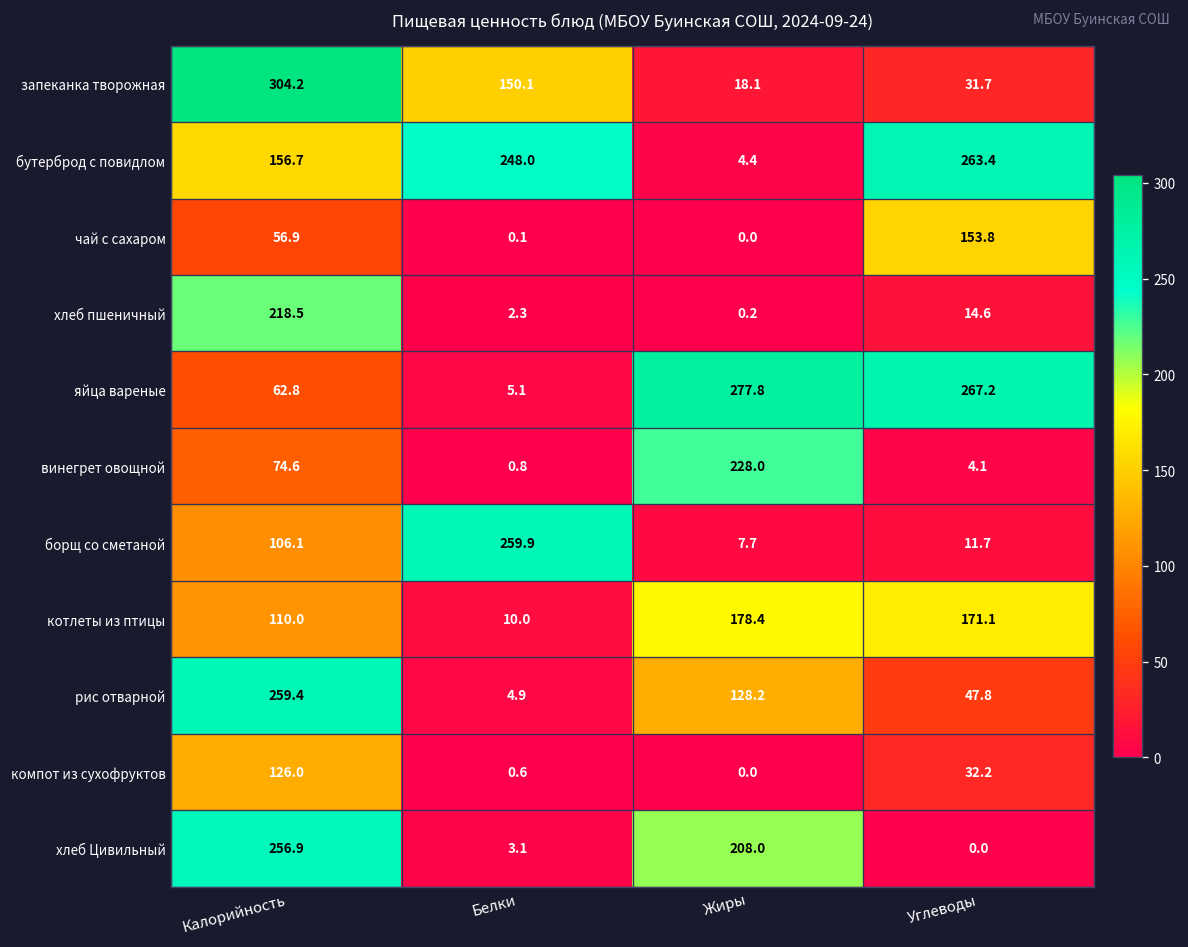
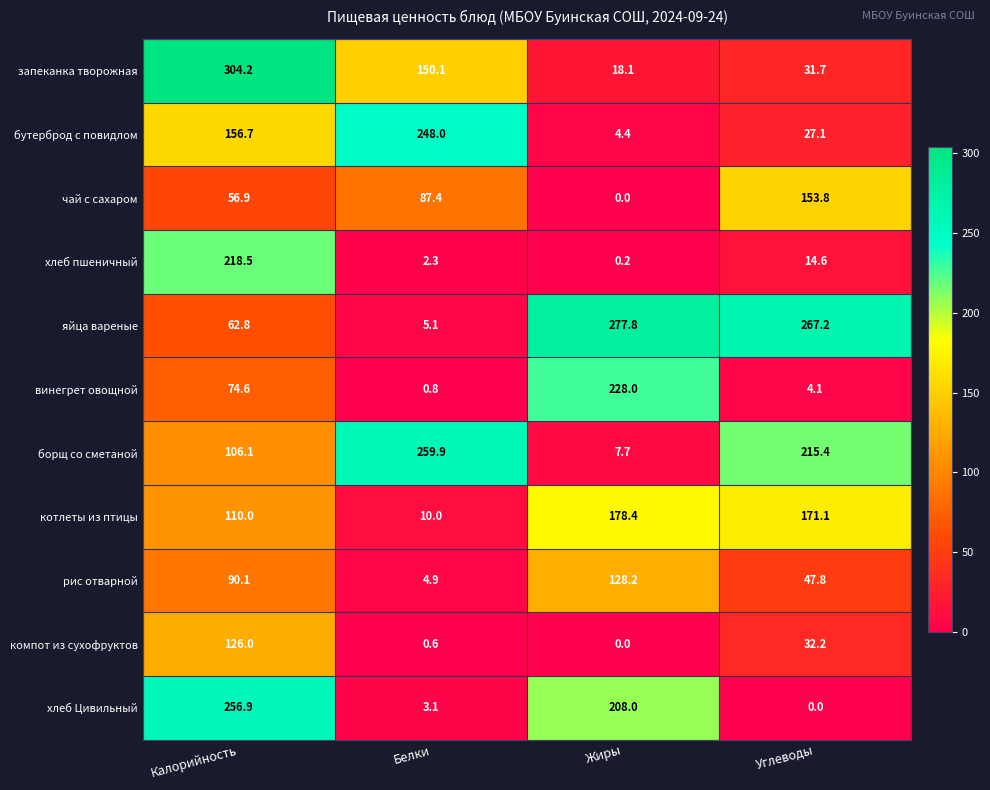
  {
    "запеканка творожная": {
      "Калорийность": 304.2,
      "Белки": 150.1,
      "Жиры": 18.1,
      "Углеводы": 31.7
    },
    "бутерброд с повидлом": {
      "Калорийность": 156.7,
      "Белки": 248.0,
      "Жиры": 4.4,
-     "Углеводы": 263.4
+     "Углеводы": 27.1
    },
    "чай с сахаром": {
      "Калорийность": 56.9,
-     "Белки": 0.1,
+     "Белки": 87.4,
      "Жиры": 0.0,
      "Углеводы": 153.8
    },
    "хлеб пшеничный": {
      "Калорийность": 218.5,
      "Белки": 2.3,
      "Жиры": 0.2,
      "Углеводы": 14.6
    },
    "яйца вареные": {
      "Калорийность": 62.8,
      "Белки": 5.1,
      "Жиры": 277.8,
      "Углеводы": 267.2
    },
    "винегрет овощной": {
      "Калорийность": 74.6,
      "Белки": 0.8,
      "Жиры": 228.0,
      "Углеводы": 4.1
    },
    "борщ со сметаной": {
      "Калорийность": 106.1,
      "Белки": 259.9,
      "Жиры": 7.7,
-     "Углеводы": 11.7
+     "Углеводы": 215.4
    },
    "котлеты из птицы": {
      "Калорийность": 110.0,
      "Белки": 10.0,
      "Жиры": 178.4,
      "Углеводы": 171.1
    },
    "рис отварной": {
-     "Калорийность": 259.4,
+     "Калорийность": 90.1,
      "Белки": 4.9,
      "Жиры": 128.2,
      "Углеводы": 47.8
    },
    "компот из сухофруктов": {
      "Калорийность": 126.0,
      "Белки": 0.6,
      "Жиры": 0.0,
      "Углеводы": 32.2
    },
    "хлеб Цивильный": {
      "Калорийность": 256.9,
      "Белки": 3.1,
      "Жиры": 208.0,
      "Углеводы": 0.0
    }
  }
